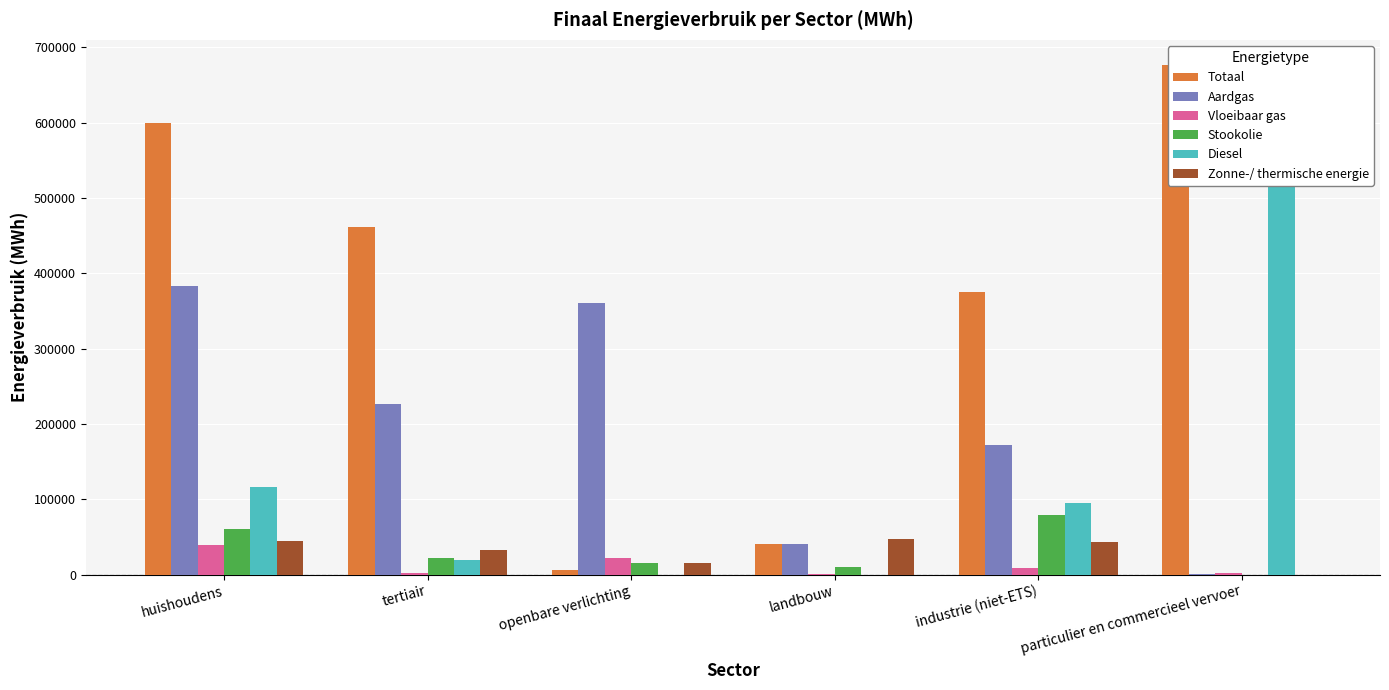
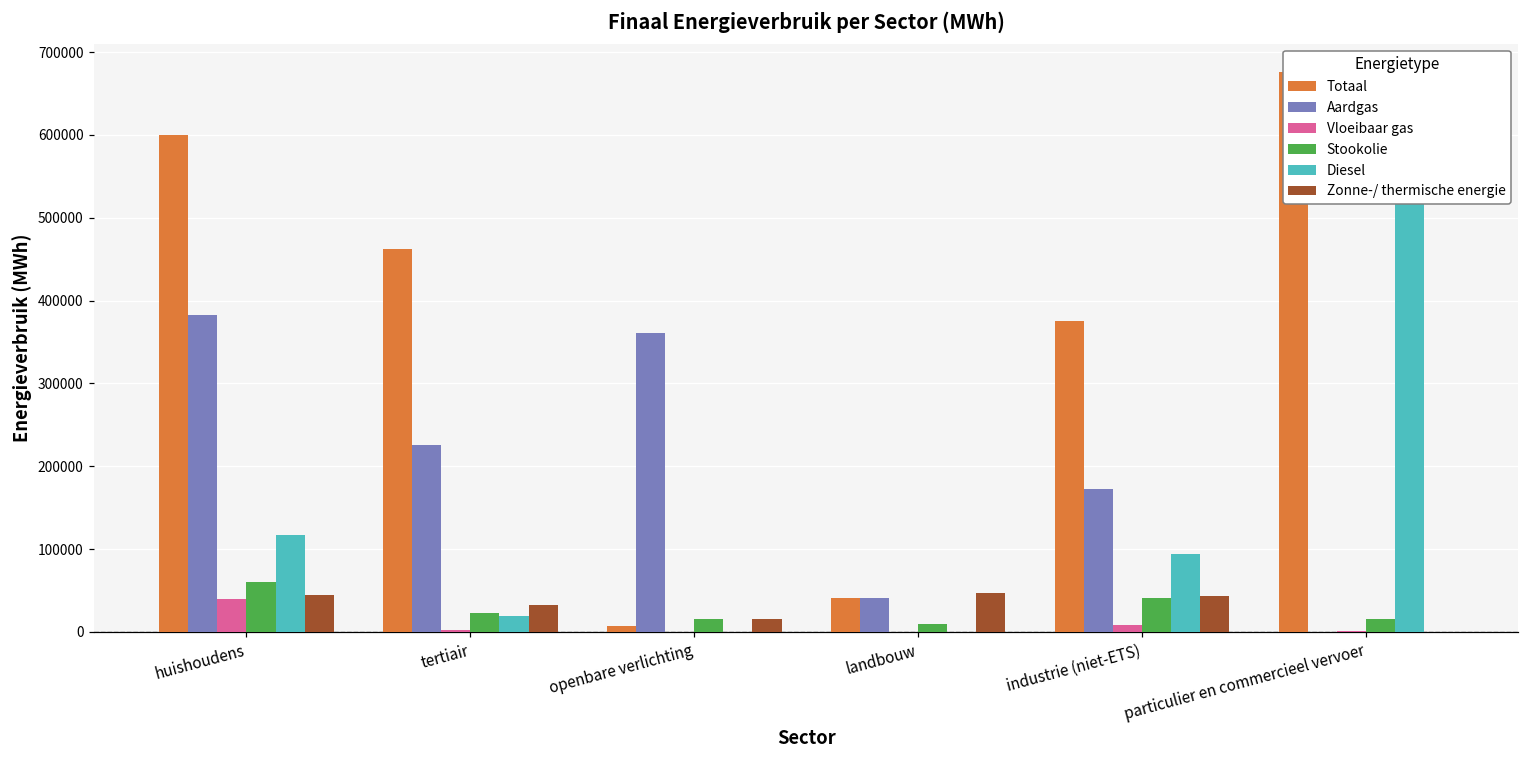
  {
    "Totaal": {
      "huishoudens": 600000,
      "tertiair": 460000,
      "openbare verlichting": 10000,
      "landbouw": 40000,
      "industrie (niet-ETS)": 370000
    },
    "Aardgas": {
      "huishoudens": 380000,
      "tertiair": 230000,
      "openbare verlichting": 360000,
      "landbouw": 40000,
      "industrie (niet-ETS)": 170000
    },
    "Vloeibaar gas": {
      "huishoudens": 40000,
-     "openbare verlichting": 20000,
+     "openbare verlichting": 0,
      "industrie (niet-ETS)": 10000
    },
    "Stookolie": {
      "huishoudens": 60000,
      "tertiair": 20000,
      "openbare verlichting": 20000,
      "landbouw": 10000,
-     "industrie (niet-ETS)": 80000,
-     "particulier en commercieel vervoer": 0
+     "industrie (niet-ETS)": 40000,
+     "particulier en commercieel vervoer": 20000
    },
    "Diesel": {
      "huishoudens": 120000,
      "tertiair": 20000,
      "openbare verlichting": 0,
      "landbouw": 0,
      "industrie (niet-ETS)": 90000
    },
    "Zonne-/ thermische energie": {
      "huishoudens": 40000,
      "tertiair": 30000,
      "openbare verlichting": 20000,
      "landbouw": 50000,
      "industrie (niet-ETS)": 40000,
      "particulier en commercieel vervoer": 0
    }
  }
